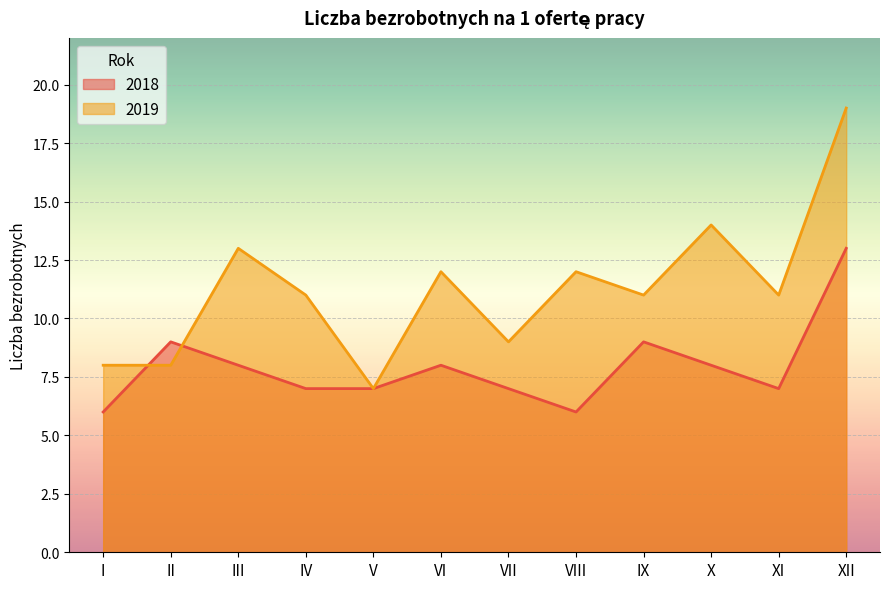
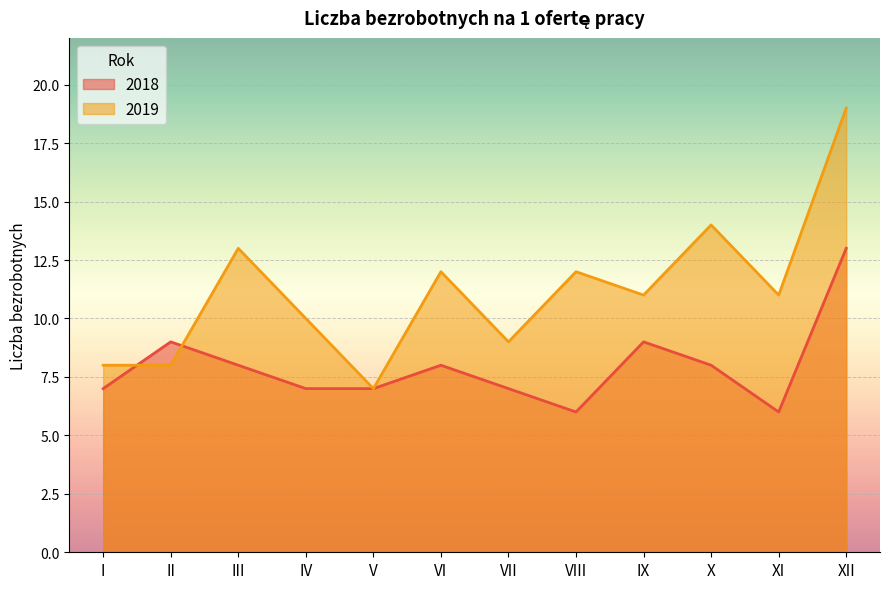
  {
    "2018": {
-     "I": 6,
+     "I": 7,
      "II": 9,
      "III": 8,
      "IV": 7,
      "VI": 8,
      "VII": 7,
      "VIII": 6,
      "IX": 9,
      "X": 8,
-     "XI": 7,
+     "XI": 6,
      "XII": 13
    },
    "2019": {
      "I": 8,
      "II": 8,
      "III": 13,
-     "IV": 11,
+     "IV": 10,
      "VI": 12,
      "VII": 9,
      "VIII": 12,
      "IX": 11,
      "X": 14,
      "XI": 11,
      "XII": 19
    }
  }
